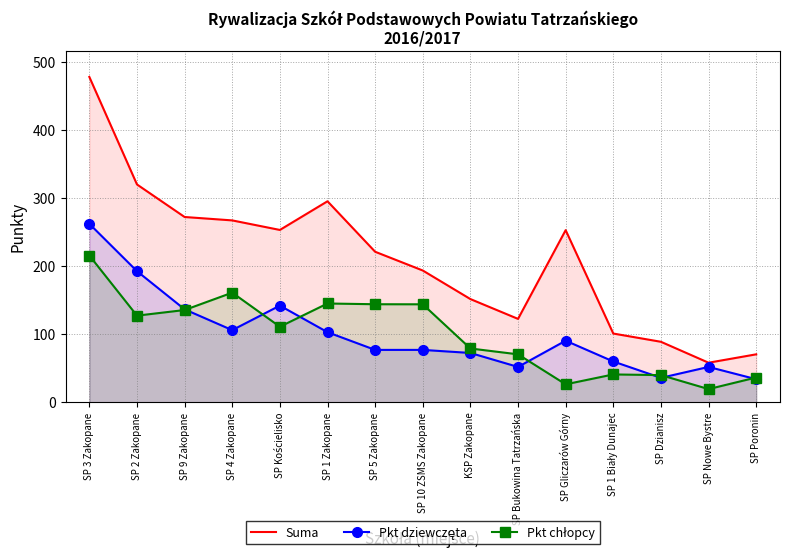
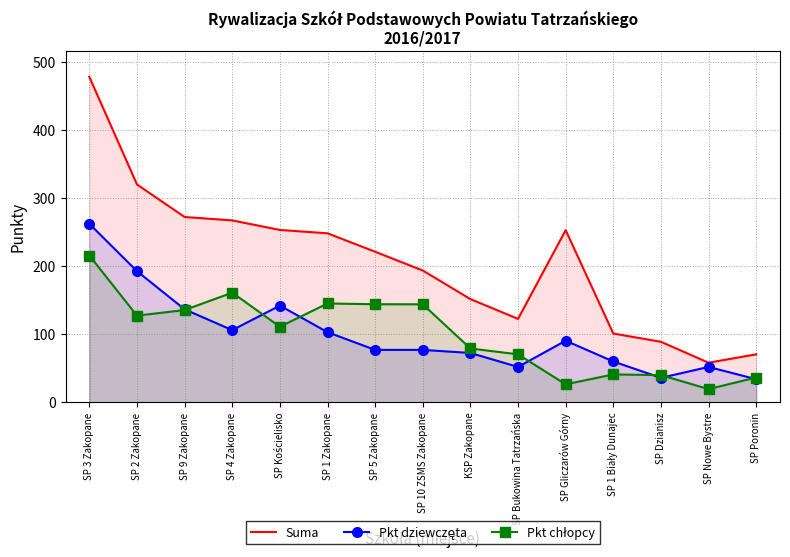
  {
    "Suma": {
      "SP 3 Zakopane": 480,
      "SP 2 Zakopane": 320,
      "SP 9 Zakopane": 270,
      "SP 4 Zakopane": 270,
      "SP Kościelisko": 250,
-     "SP 1 Zakopane": 300,
+     "SP 1 Zakopane": 250,
      "SP 5 Zakopane": 220,
      "SP 10 ZSMS Zakopane": 190,
      "KSP Zakopane": 150,
      "SP Bukowina Tatrzańska": 120,
      "SP Gliczarów Górny": 250,
      "SP 1 Biały Dunajec": 100,
      "SP Dzianisz": 90,
      "SP Nowe Bystre": 60,
      "SP Poronin": 70
    },
    "Pkt dziewczęta": {
      "SP 3 Zakopane": 260,
      "SP 2 Zakopane": 190,
      "SP 4 Zakopane": 110,
      "SP Kościelisko": 140,
      "SP 1 Zakopane": 100,
      "SP 5 Zakopane": 80,
      "SP 10 ZSMS Zakopane": 80,
      "KSP Zakopane": 70,
      "SP Bukowina Tatrzańska": 50,
      "SP Gliczarów Górny": 90,
      "SP 1 Biały Dunajec": 60,
      "SP Dzianisz": 40,
      "SP Nowe Bystre": 50
    },
    "Pkt chłopcy": {
      "SP 3 Zakopane": 220,
      "SP 2 Zakopane": 130,
      "SP 4 Zakopane": 160,
      "SP Kościelisko": 110,
      "SP 1 Zakopane": 150,
      "SP 5 Zakopane": 140,
      "SP 10 ZSMS Zakopane": 140,
      "KSP Zakopane": 80,
      "SP Bukowina Tatrzańska": 70,
      "SP Gliczarów Górny": 30,
      "SP 1 Biały Dunajec": 40,
      "SP Dzianisz": 40,
      "SP Nowe Bystre": 20
    }
  }
